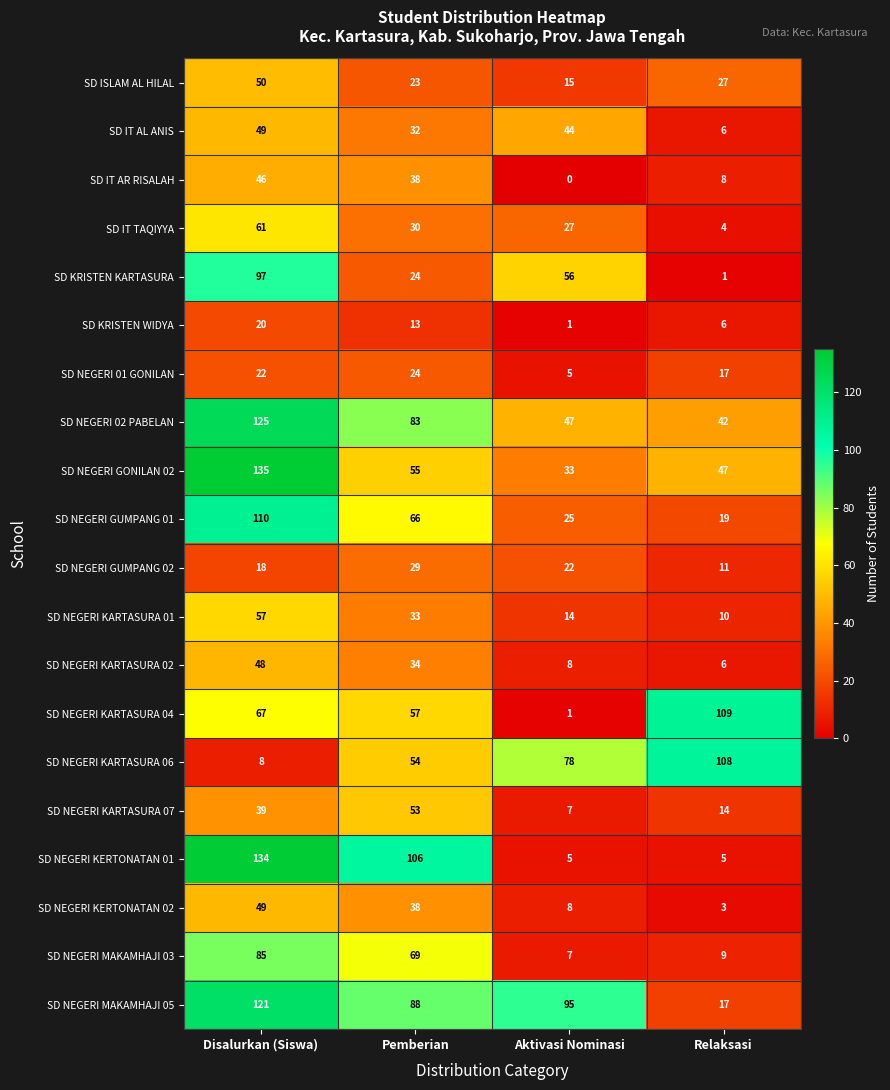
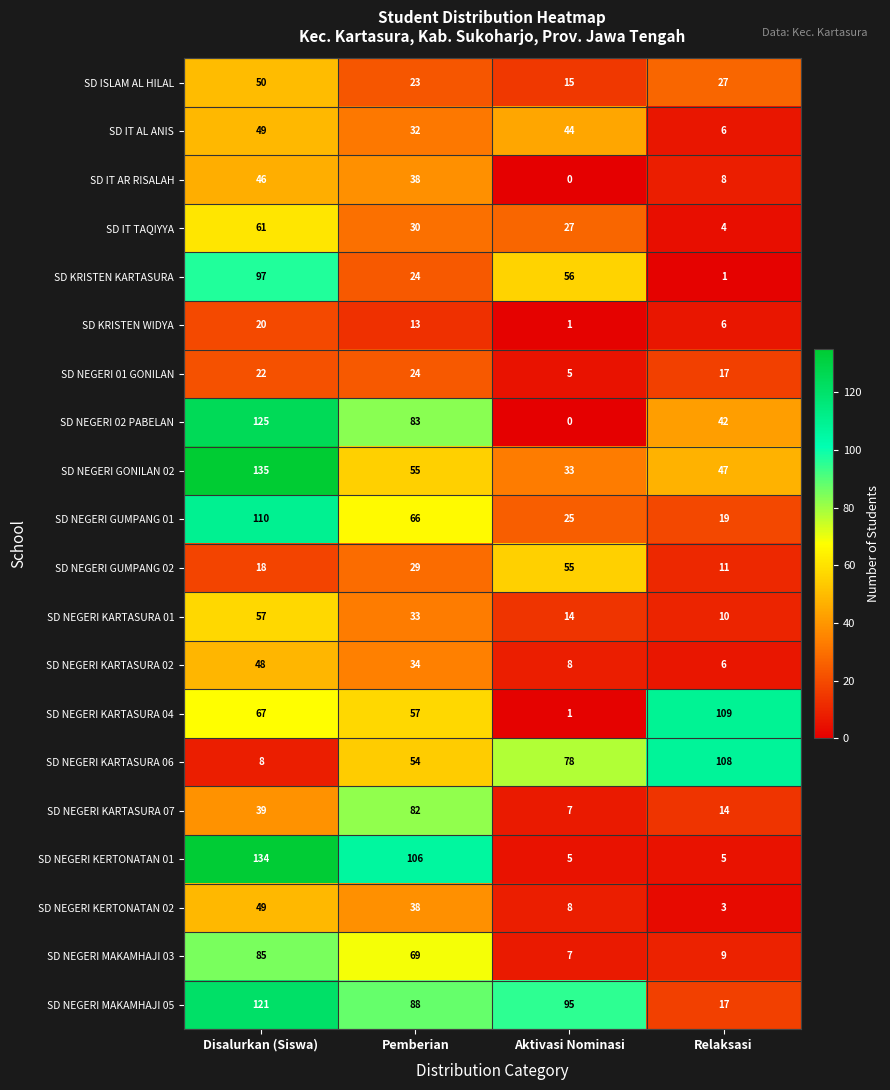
  {
    "SD ISLAM AL HILAL": {
      "Disalurkan (Siswa)": 50,
      "Pemberian": 23,
      "Aktivasi Nominasi": 15,
      "Relaksasi": 27
    },
    "SD IT AL ANIS": {
      "Disalurkan (Siswa)": 49,
      "Pemberian": 32,
      "Aktivasi Nominasi": 44,
      "Relaksasi": 6
    },
    "SD IT AR RISALAH": {
      "Disalurkan (Siswa)": 46,
      "Pemberian": 38,
      "Aktivasi Nominasi": 0,
      "Relaksasi": 8
    },
    "SD IT TAQIYYA": {
      "Disalurkan (Siswa)": 61,
      "Pemberian": 30,
      "Aktivasi Nominasi": 27,
      "Relaksasi": 4
    },
    "SD KRISTEN KARTASURA": {
      "Disalurkan (Siswa)": 97,
      "Pemberian": 24,
      "Aktivasi Nominasi": 56,
      "Relaksasi": 1
    },
    "SD KRISTEN WIDYA": {
      "Disalurkan (Siswa)": 20,
      "Pemberian": 13,
      "Aktivasi Nominasi": 1,
      "Relaksasi": 6
    },
    "SD NEGERI 01 GONILAN": {
      "Disalurkan (Siswa)": 22,
      "Pemberian": 24,
      "Aktivasi Nominasi": 5,
      "Relaksasi": 17
    },
    "SD NEGERI 02 PABELAN": {
      "Disalurkan (Siswa)": 125,
      "Pemberian": 83,
-     "Aktivasi Nominasi": 47,
+     "Aktivasi Nominasi": 0,
      "Relaksasi": 42
    },
    "SD NEGERI GONILAN 02": {
      "Disalurkan (Siswa)": 135,
      "Pemberian": 55,
      "Aktivasi Nominasi": 33,
      "Relaksasi": 47
    },
    "SD NEGERI GUMPANG 01": {
      "Disalurkan (Siswa)": 110,
      "Pemberian": 66,
      "Aktivasi Nominasi": 25,
      "Relaksasi": 19
    },
    "SD NEGERI GUMPANG 02": {
      "Disalurkan (Siswa)": 18,
      "Pemberian": 29,
-     "Aktivasi Nominasi": 22,
+     "Aktivasi Nominasi": 55,
      "Relaksasi": 11
    },
    "SD NEGERI KARTASURA 01": {
      "Disalurkan (Siswa)": 57,
      "Pemberian": 33,
      "Aktivasi Nominasi": 14,
      "Relaksasi": 10
    },
    "SD NEGERI KARTASURA 02": {
      "Disalurkan (Siswa)": 48,
      "Pemberian": 34,
      "Aktivasi Nominasi": 8,
      "Relaksasi": 6
    },
    "SD NEGERI KARTASURA 04": {
      "Disalurkan (Siswa)": 67,
      "Pemberian": 57,
      "Aktivasi Nominasi": 1,
      "Relaksasi": 109
    },
    "SD NEGERI KARTASURA 06": {
      "Disalurkan (Siswa)": 8,
      "Pemberian": 54,
      "Aktivasi Nominasi": 78,
      "Relaksasi": 108
    },
    "SD NEGERI KARTASURA 07": {
      "Disalurkan (Siswa)": 39,
-     "Pemberian": 53,
+     "Pemberian": 82,
      "Aktivasi Nominasi": 7,
      "Relaksasi": 14
    },
    "SD NEGERI KERTONATAN 01": {
      "Disalurkan (Siswa)": 134,
      "Pemberian": 106,
      "Aktivasi Nominasi": 5,
      "Relaksasi": 5
    },
    "SD NEGERI KERTONATAN 02": {
      "Disalurkan (Siswa)": 49,
      "Pemberian": 38,
      "Aktivasi Nominasi": 8,
      "Relaksasi": 3
    },
    "SD NEGERI MAKAMHAJI 03": {
      "Disalurkan (Siswa)": 85,
      "Pemberian": 69,
      "Aktivasi Nominasi": 7,
      "Relaksasi": 9
    },
    "SD NEGERI MAKAMHAJI 05": {
      "Disalurkan (Siswa)": 121,
      "Pemberian": 88,
      "Aktivasi Nominasi": 95,
      "Relaksasi": 17
    }
  }
